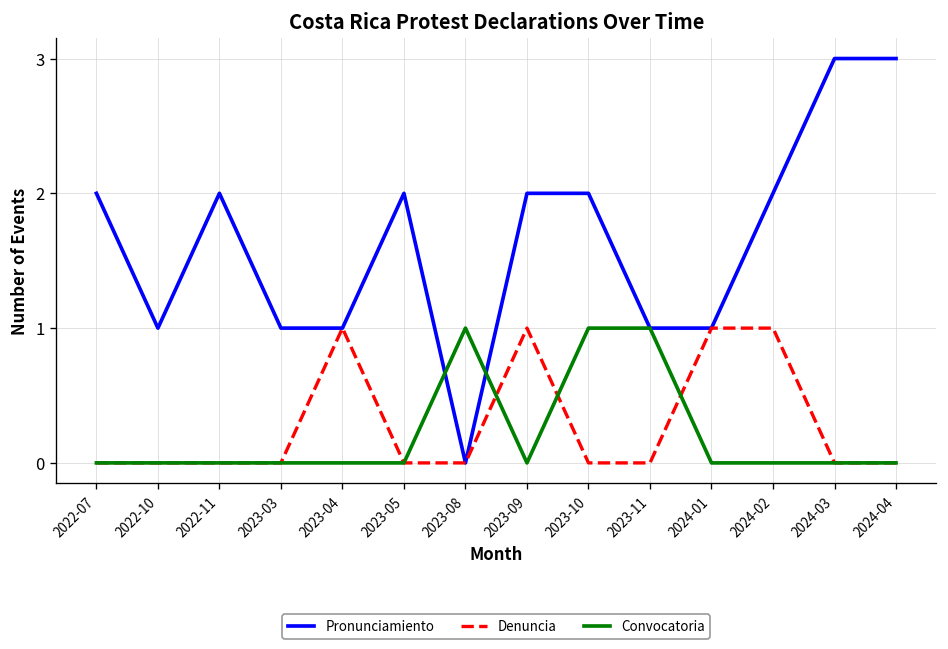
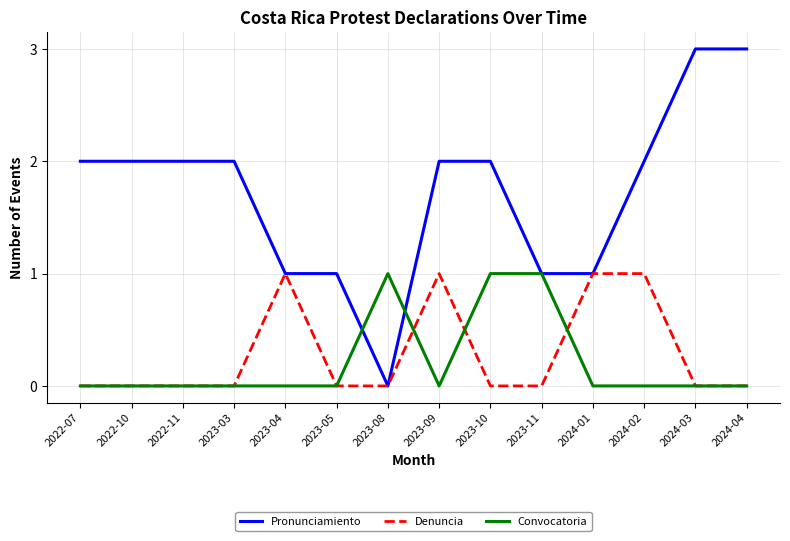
  {
    "Pronunciamiento": {
      "2022-07": 2,
-     "2022-10": 1,
+     "2022-10": 2,
      "2022-11": 2,
-     "2023-03": 1,
-     "2023-05": 2,
+     "2023-03": 2,
+     "2023-05": 1,
      "2023-09": 2,
      "2023-10": 2,
      "2024-02": 2,
      "2024-03": 3,
      "2024-04": 3
    },
    "Denuncia": {
      "2023-09": 1,
      "2023-10": 0,
      "2023-11": 0,
      "2024-02": 1
    },
    "Convocatoria": {
      "2023-04": 0,
      "2023-08": 1,
      "2023-09": 0,
      "2023-10": 1,
      "2024-01": 0,
      "2024-02": 0
    }
  }
